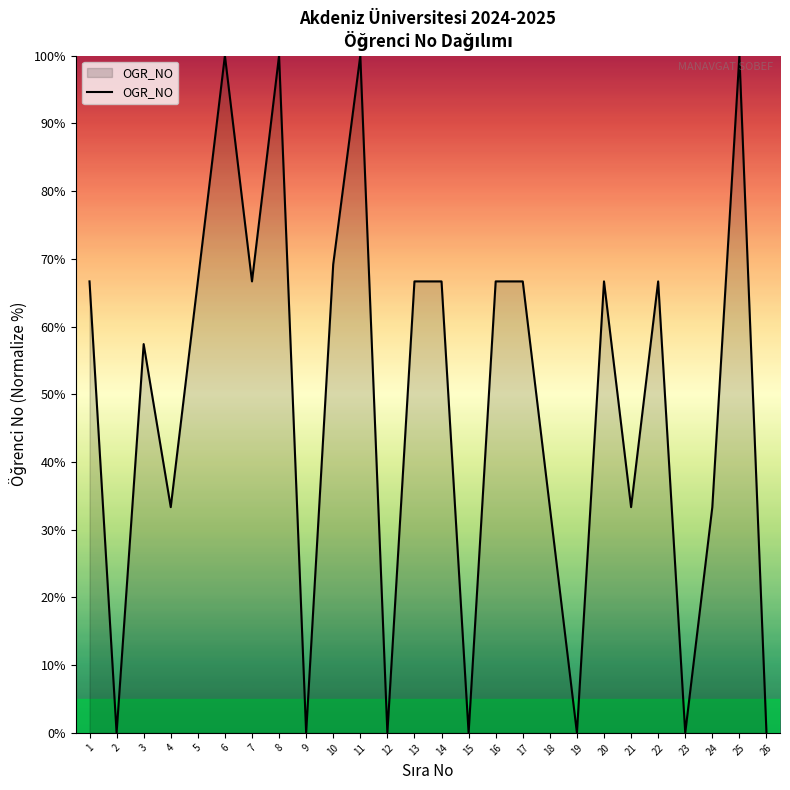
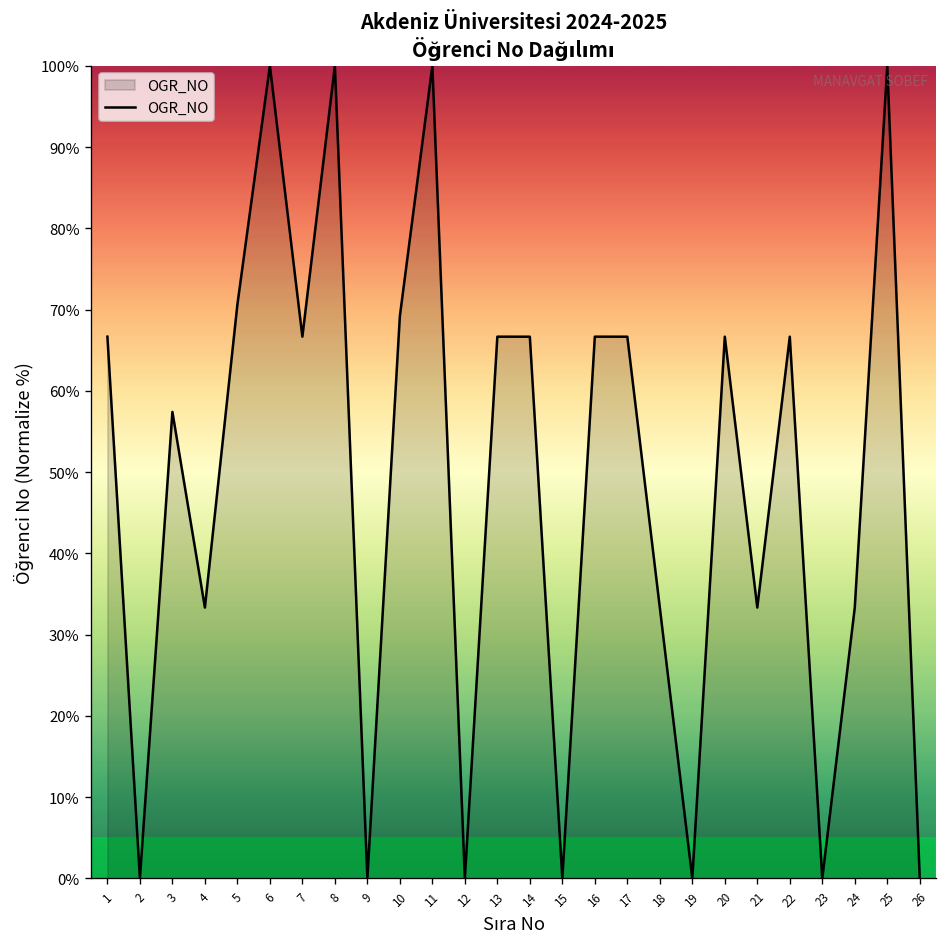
  {
    "1": "67%",
    "3": "57%",
    "4": "33%",
-   "5": "67%",
+   "5": "71%",
    "6": "100%",
    "7": "67%",
    "8": "100%",
    "10": "69%",
    "11": "100%",
    "13": "67%",
    "14": "67%",
    "16": "67%",
    "17": "67%",
    "18": "33%",
    "20": "67%",
    "21": "33%",
    "22": "67%",
    "24": "33%",
    "25": "100%"
  }
